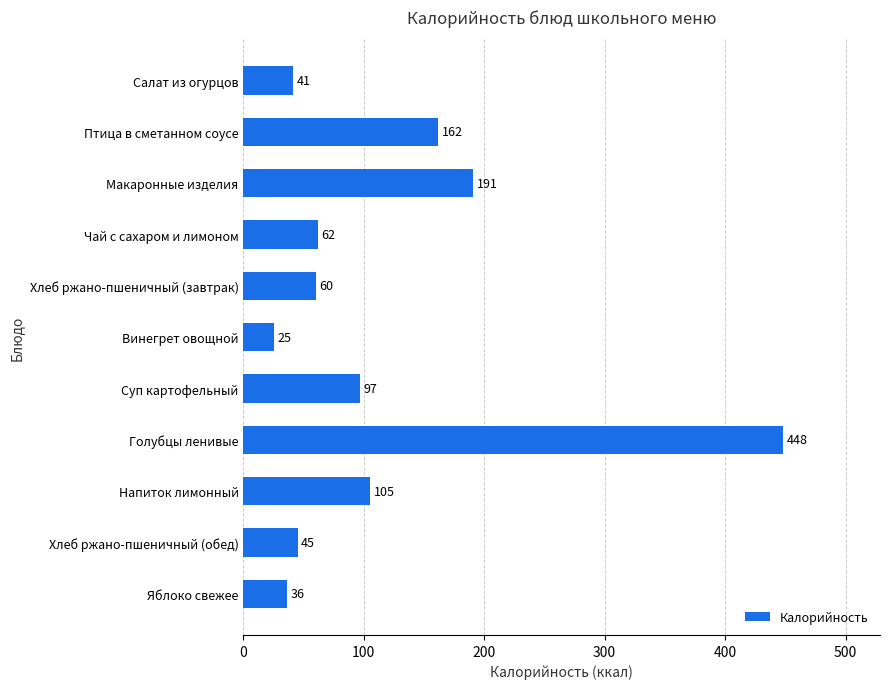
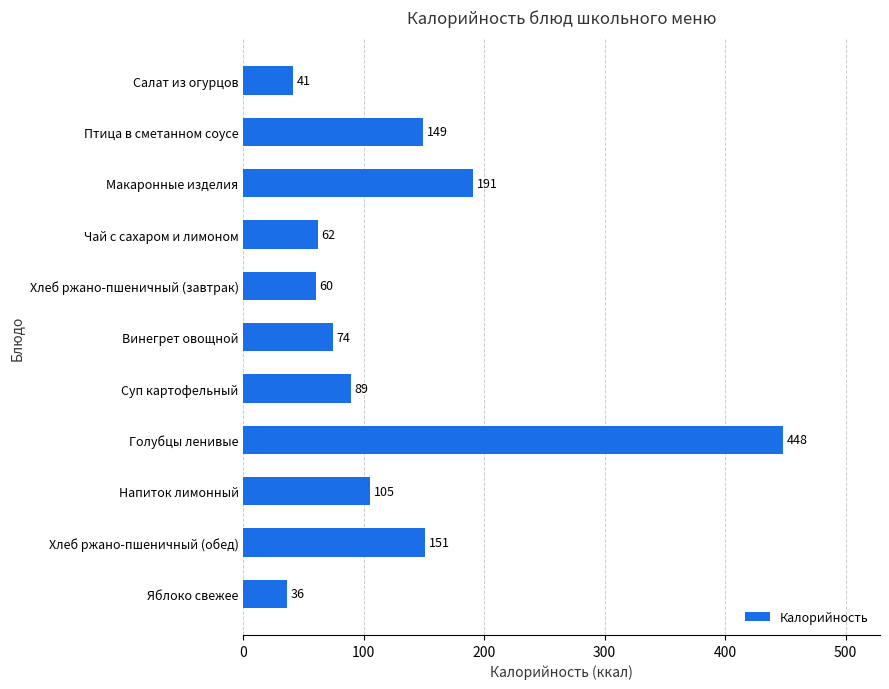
  {
    "Салат из огурцов": 41,
-   "Птица в сметанном соусе": 162,
+   "Птица в сметанном соусе": 149,
    "Макаронные изделия": 191,
    "Чай с сахаром и лимоном": 62,
    "Хлеб ржано-пшеничный (завтрак)": 60,
-   "Винегрет овощной": 25,
-   "Суп картофельный": 97,
+   "Винегрет овощной": 74,
+   "Суп картофельный": 89,
    "Голубцы ленивые": 448,
    "Напиток лимонный": 105,
-   "Хлеб ржано-пшеничный (обед)": 45,
+   "Хлеб ржано-пшеничный (обед)": 151,
    "Яблоко свежее": 36
  }
